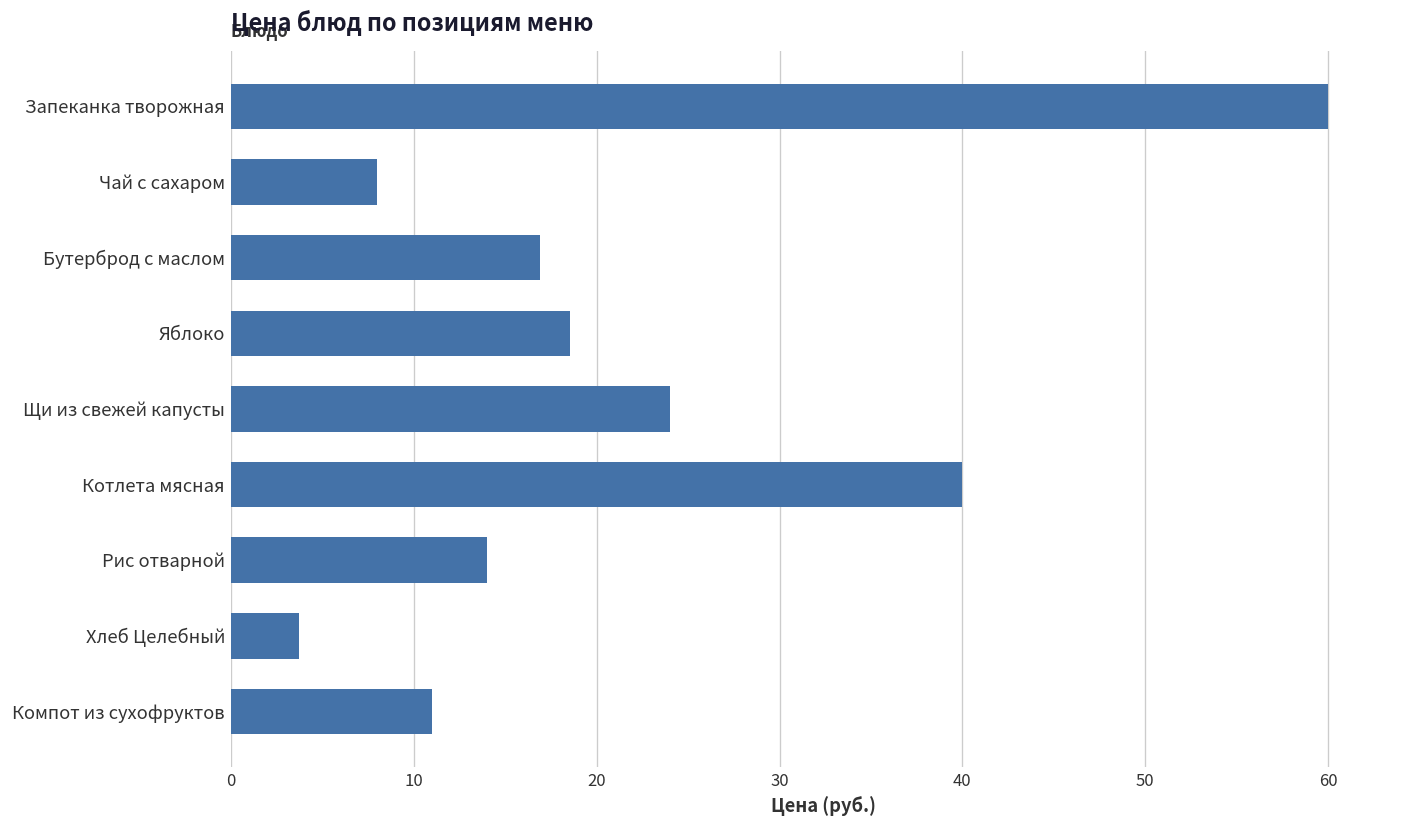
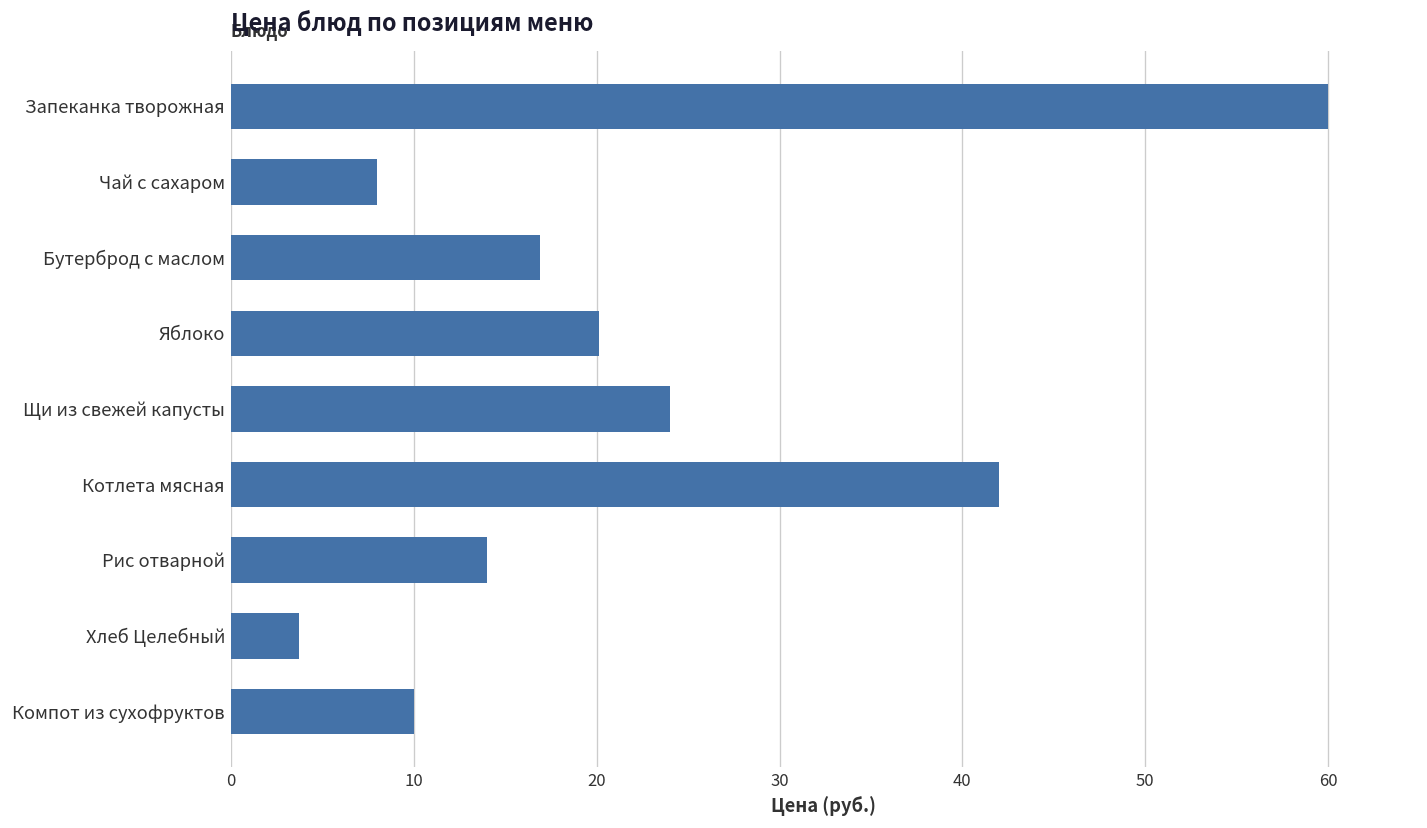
  {
    "Запеканка творожная": 60.0,
    "Чай с сахаром": 8.0,
    "Бутерброд с маслом": 16.9,
-   "Яблоко": 18.6,
+   "Яблоко": 20.1,
    "Щи из свежей капусты": 24.0,
-   "Котлета мясная": 40,
+   "Котлета мясная": 42,
    "Рис отварной": 14.0,
    "Хлеб Целебный": 3.7,
-   "Компот из сухофруктов": 11
+   "Компот из сухофруктов": 10
  }
